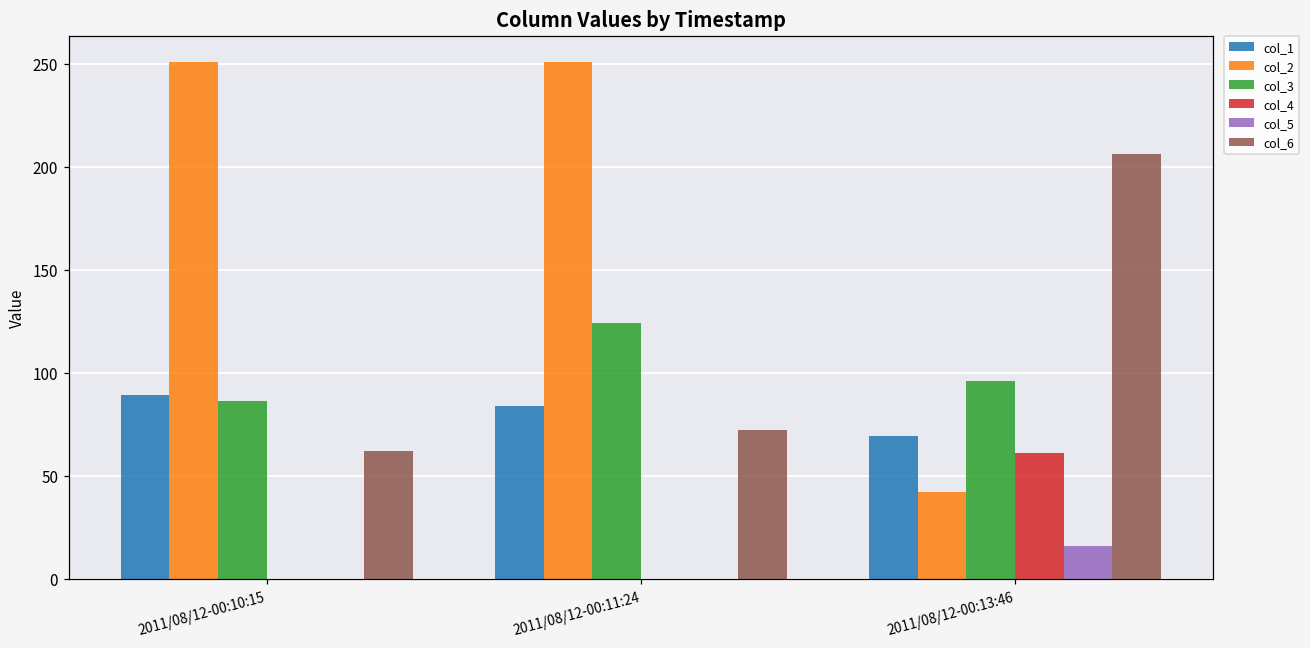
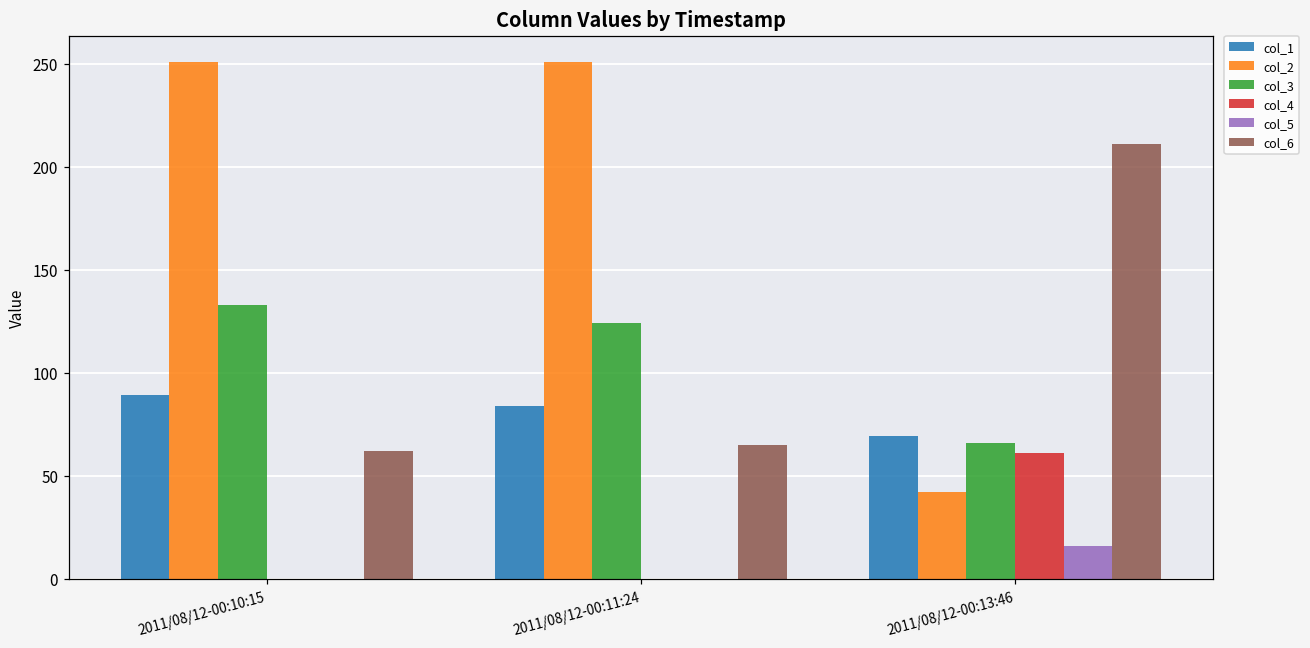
  {
    "col_1": {
      "2011/08/12-00:10:15": 89,
      "2011/08/12-00:11:24": 84,
      "2011/08/12-00:13:46": 69
    },
    "col_2": {
      "2011/08/12-00:10:15": 251,
      "2011/08/12-00:11:24": 251,
      "2011/08/12-00:13:46": 42
    },
    "col_3": {
-     "2011/08/12-00:10:15": 86,
+     "2011/08/12-00:10:15": 133,
      "2011/08/12-00:11:24": 124,
-     "2011/08/12-00:13:46": 96
+     "2011/08/12-00:13:46": 66
    },
    "col_4": {
      "2011/08/12-00:10:15": 0,
      "2011/08/12-00:11:24": 0,
      "2011/08/12-00:13:46": 61
    },
    "col_5": {
      "2011/08/12-00:10:15": 0,
      "2011/08/12-00:11:24": 0,
      "2011/08/12-00:13:46": 16
    },
    "col_6": {
      "2011/08/12-00:10:15": 62,
-     "2011/08/12-00:11:24": 72,
-     "2011/08/12-00:13:46": 206
+     "2011/08/12-00:11:24": 65,
+     "2011/08/12-00:13:46": 211
    }
  }
